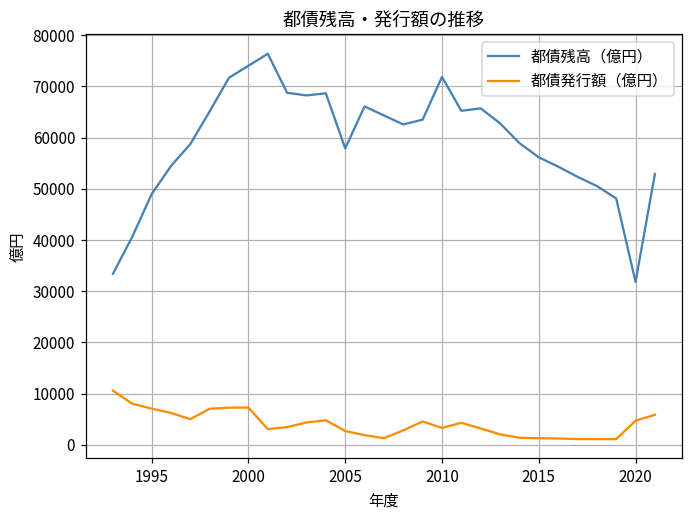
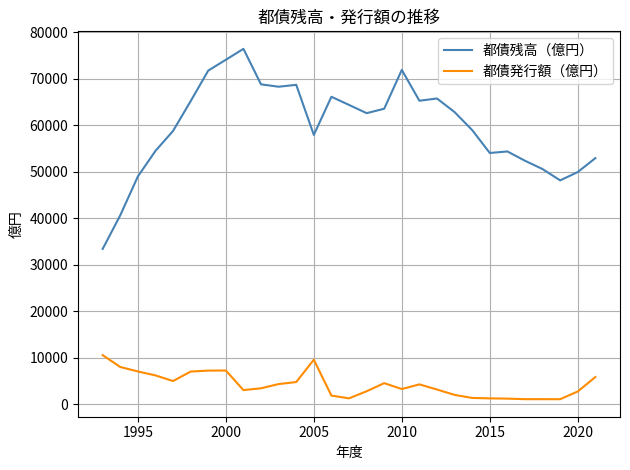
  {
    "都債残高（億円）": {
      "1995": 49000,
      "2000": 74000,
      "2005": 58000,
      "2010": 72000,
-     "2015": 56000,
-     "2020": 32000
+     "2015": 54000,
+     "2020": 50000
    },
    "都債発行額（億円）": {
      "1995": 7000,
      "2000": 7000,
-     "2005": 3000,
+     "2005": 10000,
      "2010": 3000,
      "2015": 1000,
-     "2020": 5000
+     "2020": 3000
    }
  }
